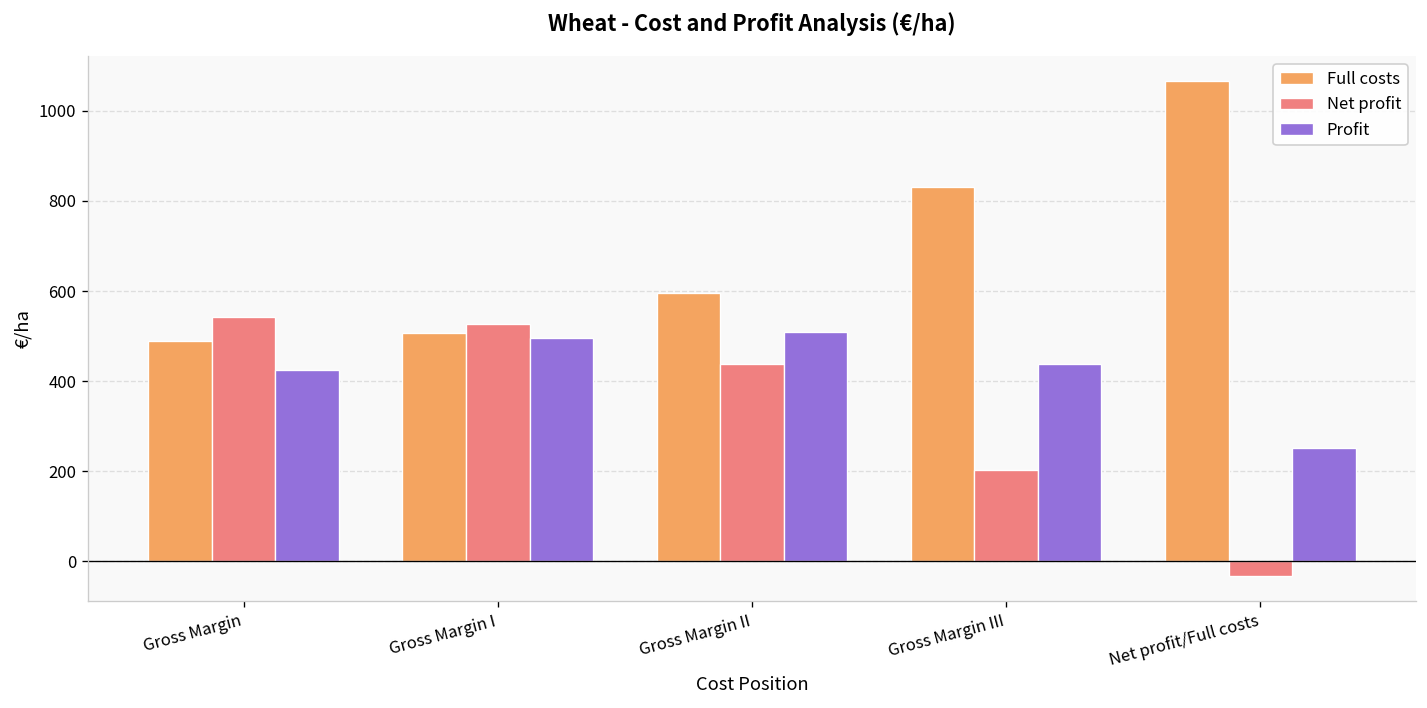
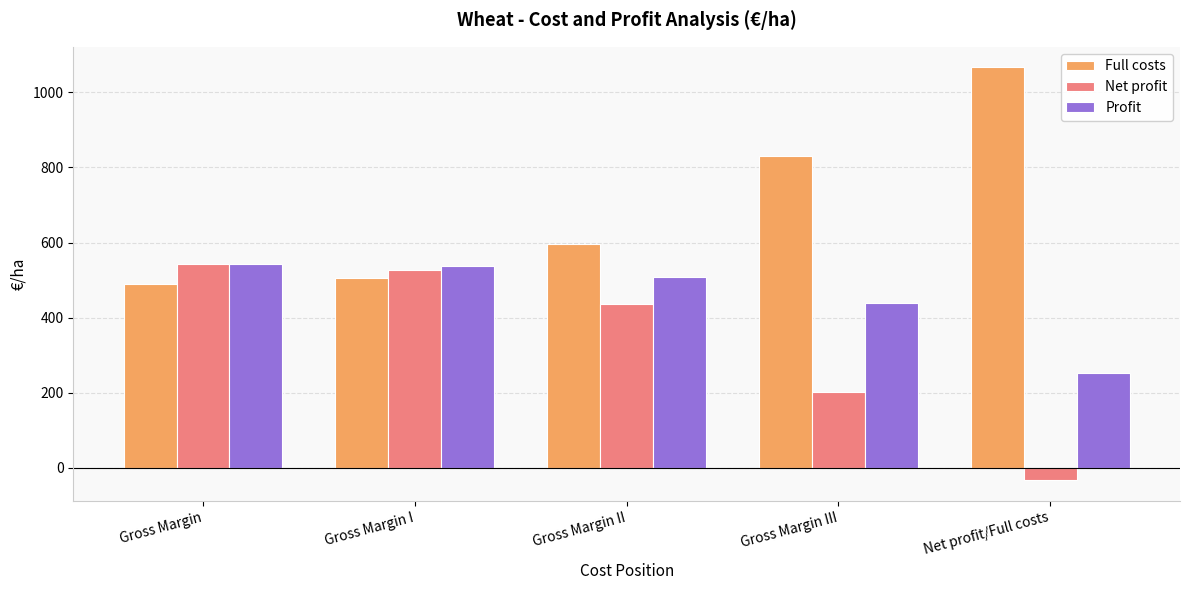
  {
    "Profit": {
-     "Gross Margin": 430,
-     "Gross Margin I": 500,
+     "Gross Margin": 540,
+     "Gross Margin I": 540,
      "Gross Margin II": 510,
      "Gross Margin III": 440,
      "Net profit/Full costs": 250
    }
  }
